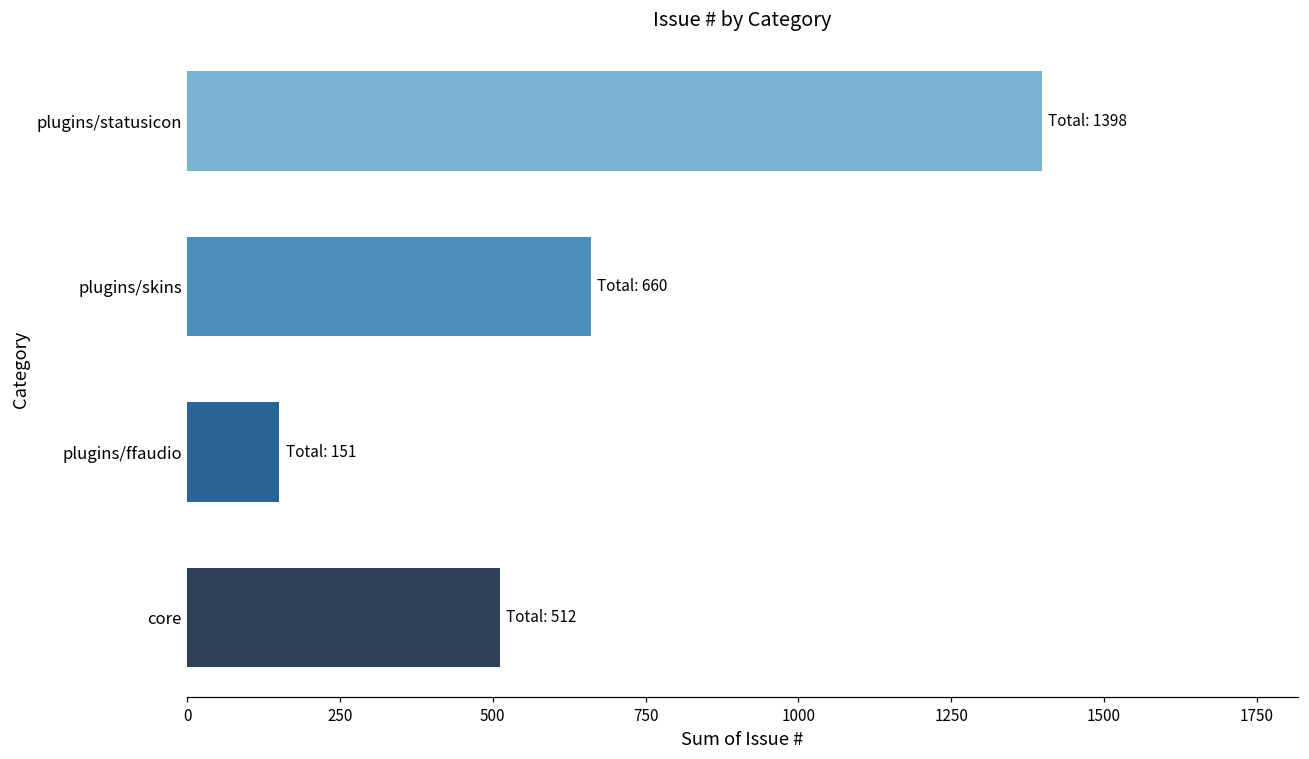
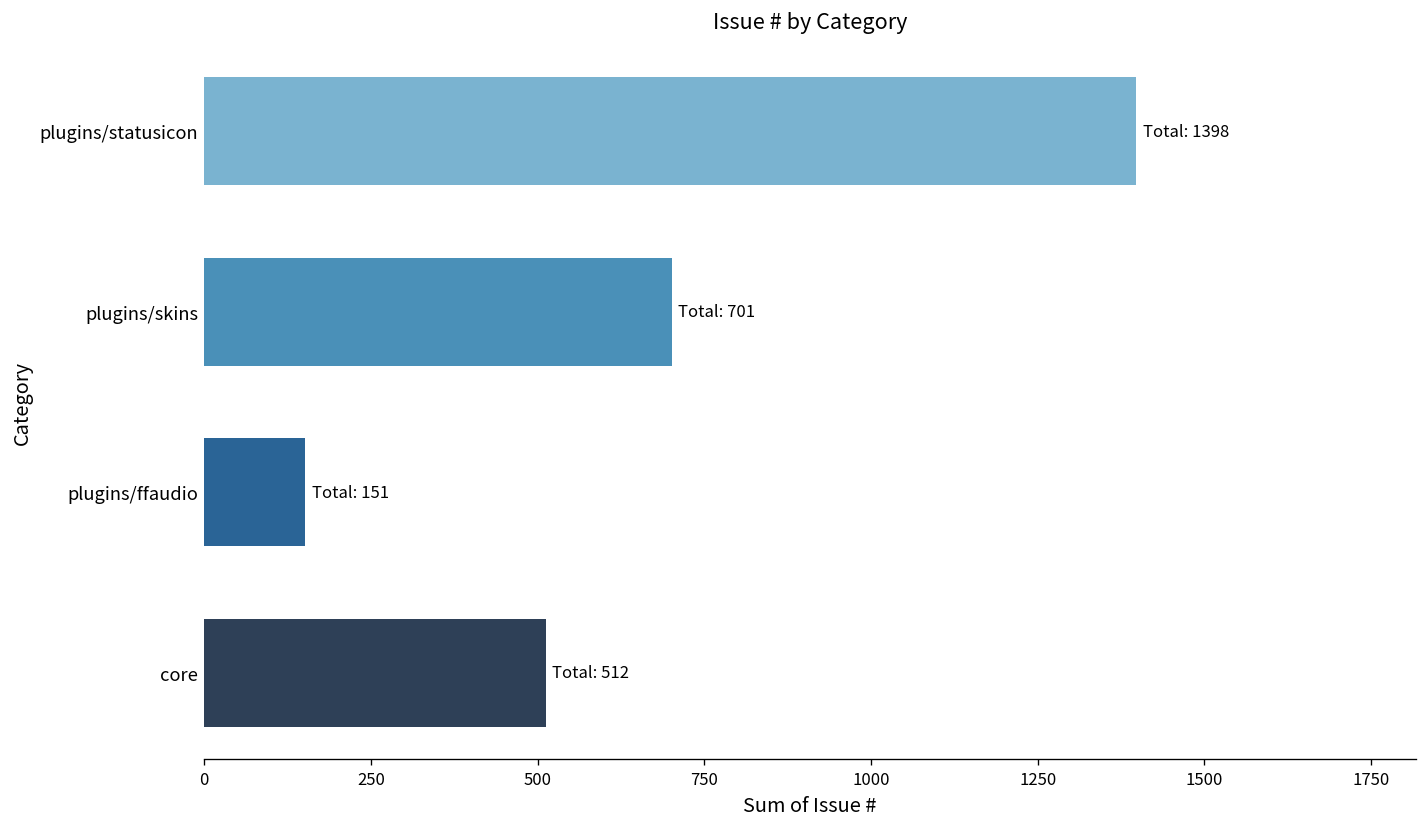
  {
    "plugins/statusicon": 1398,
-   "plugins/skins": 660,
+   "plugins/skins": 701,
    "plugins/ffaudio": 151,
    "core": 512
  }
